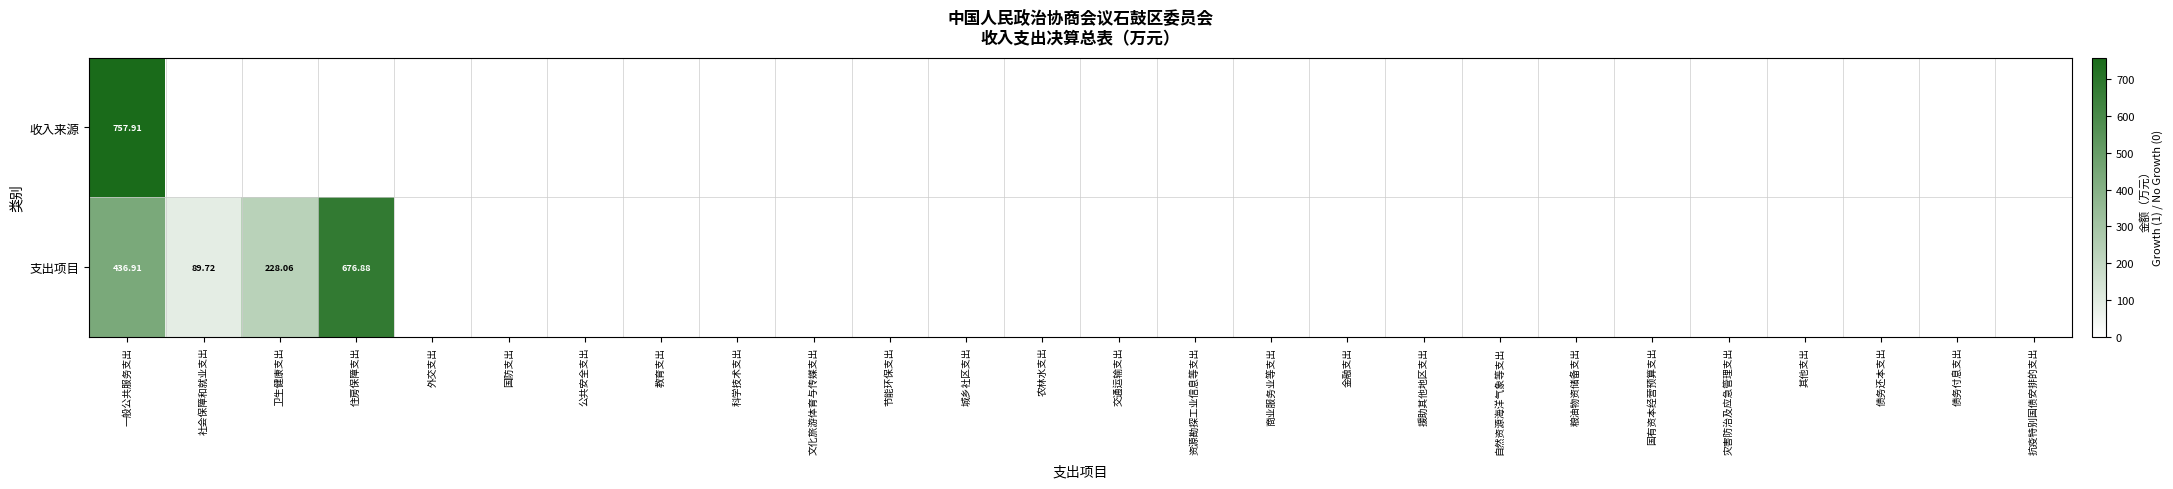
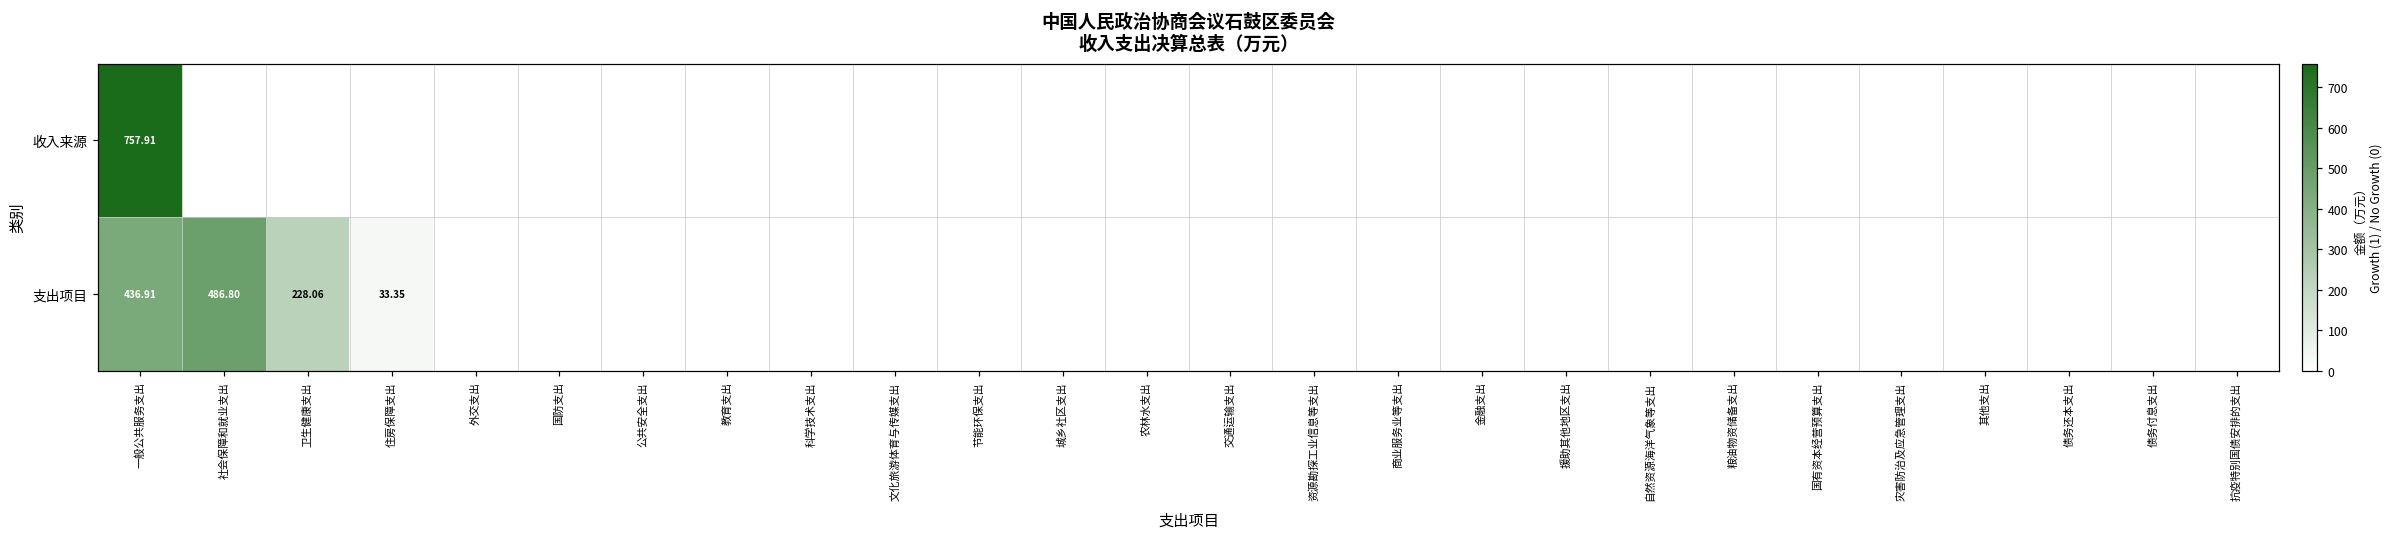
  {
    "收入来源": {
      "一般公共服务支出": 757.91
    },
    "支出项目": {
      "一般公共服务支出": 436.91,
-     "社会保障和就业支出": 89.72,
+     "社会保障和就业支出": 486.80,
      "卫生健康支出": 228.06,
-     "住房保障支出": 676.88
+     "住房保障支出": 33.35
    }
  }
